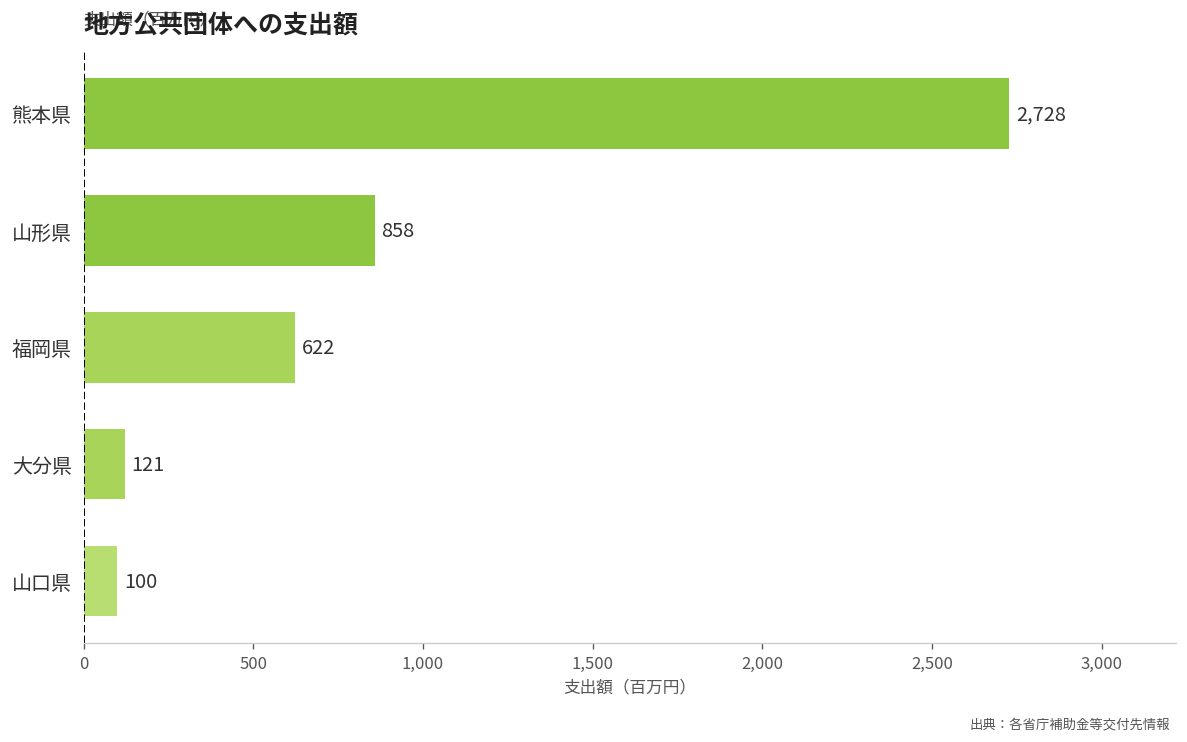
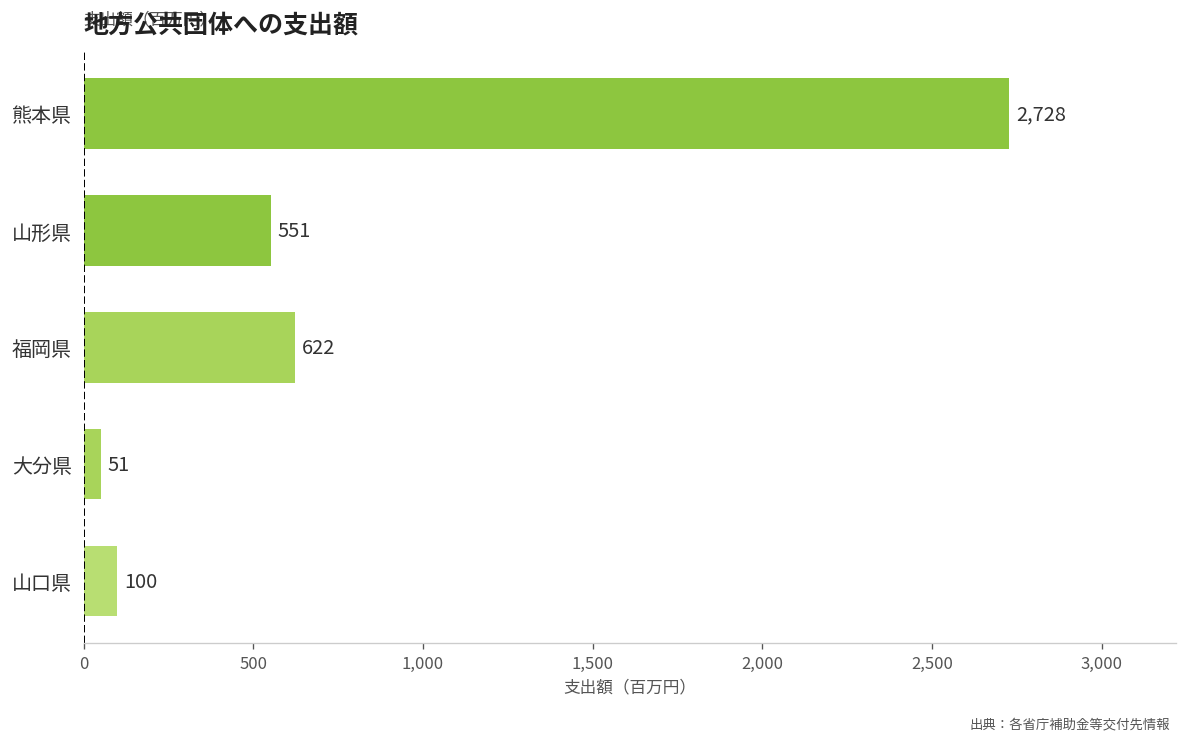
  {
    "熊本県": "2,728",
-   "山形県": "858",
+   "山形県": "551",
    "福岡県": "622",
-   "大分県": "121",
+   "大分県": "51",
    "山口県": "100"
  }
